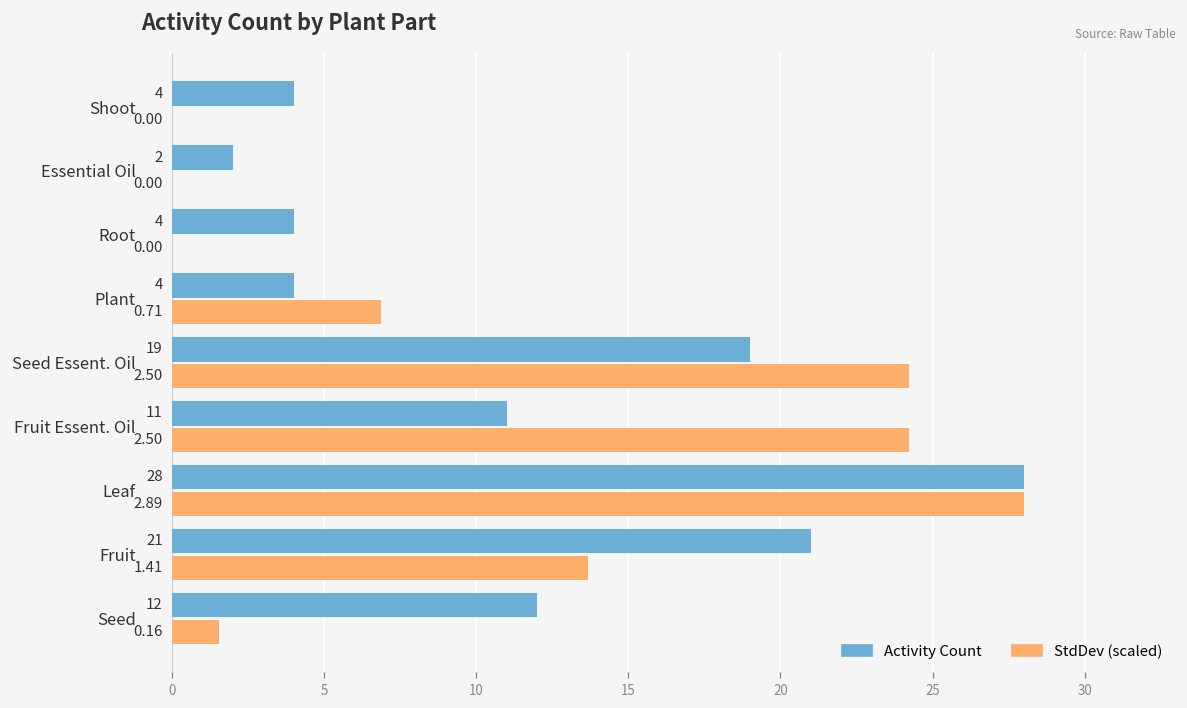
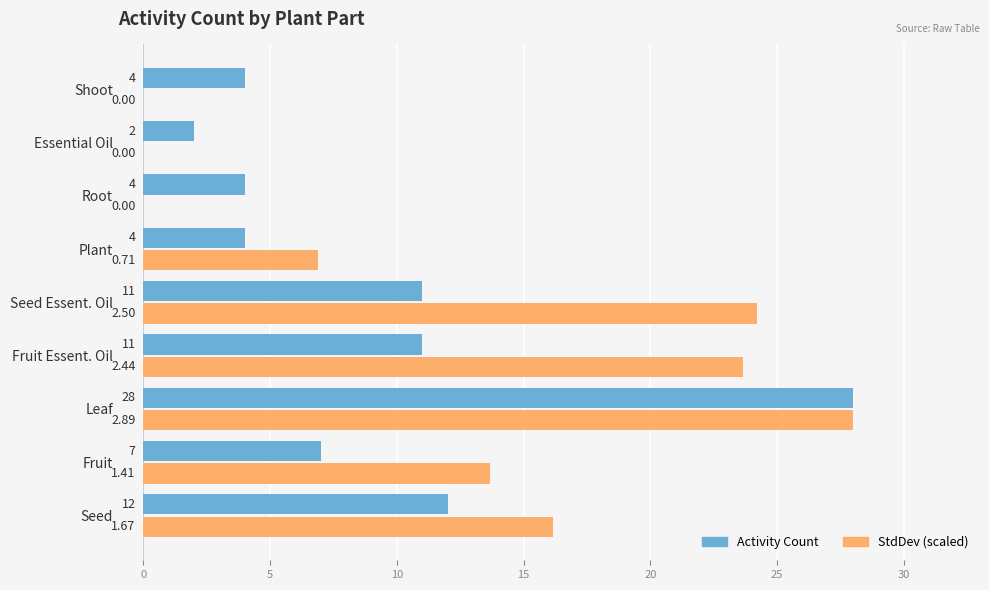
  {
    "Activity Count": {
-     "Seed Essent. Oil": 19,
-     "Fruit": 21
+     "Seed Essent. Oil": 11,
+     "Fruit": 7
    },
    "StdDev (scaled)": {
      "Shoot": 0.00,
      "Essential Oil": 0.00,
      "Root": 0.00,
-     "Fruit Essent. Oil": 2.50,
-     "Seed": 0.16
+     "Fruit Essent. Oil": 2.44,
+     "Seed": 1.67
    }
  }
